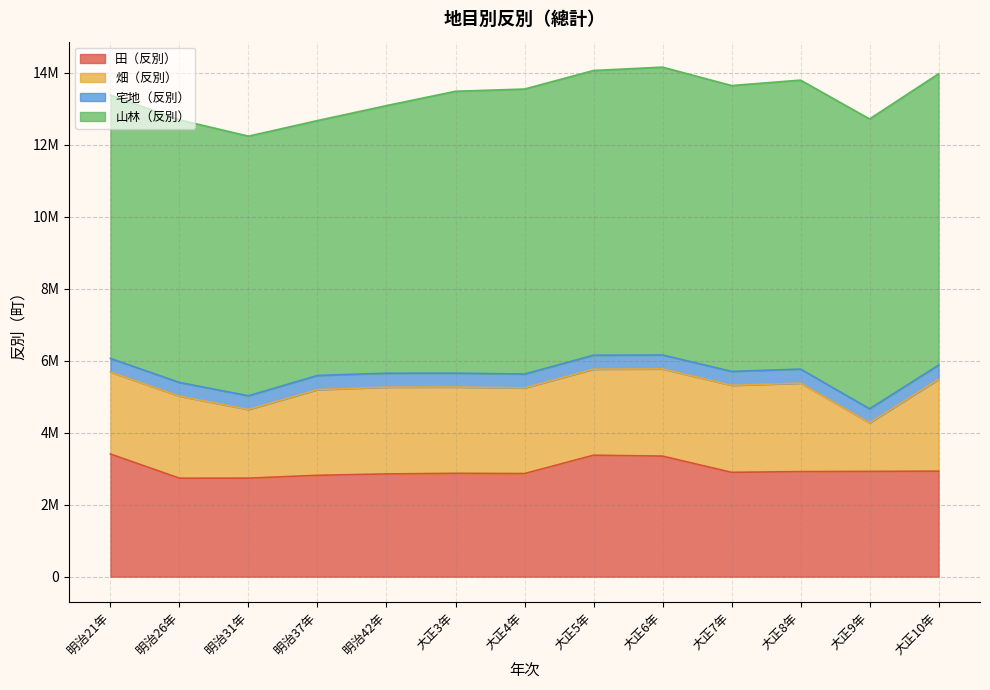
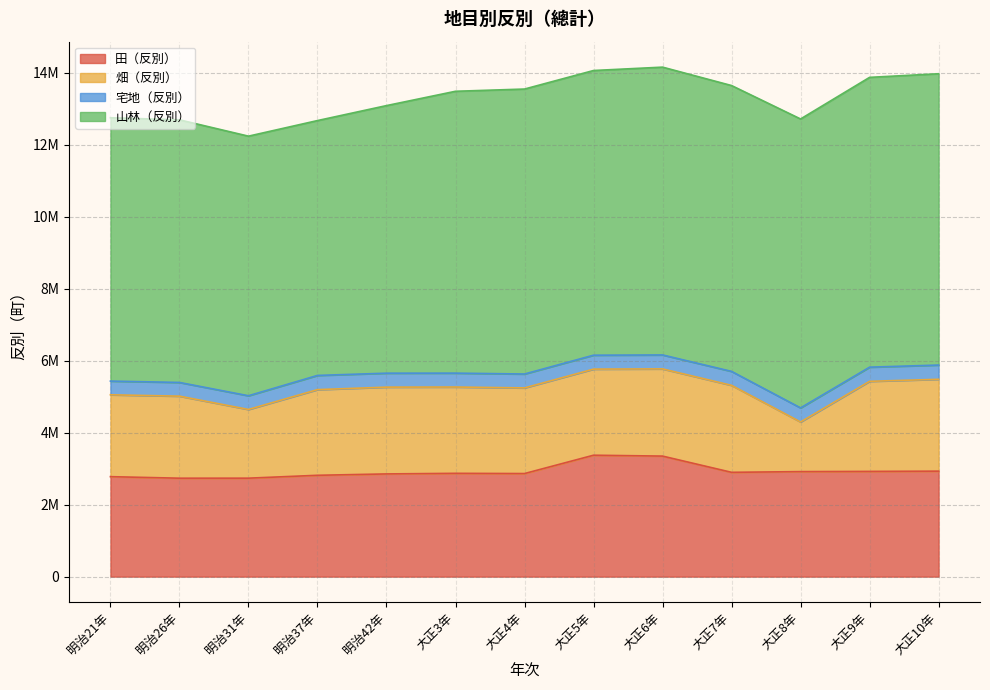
  {
    "田（反別）": {
-     "明治21年": 3400000,
+     "明治21年": 2800000,
      "明治26年": 2700000,
      "明治31年": 2700000,
      "明治37年": 2800000,
      "明治42年": 2900000,
      "大正3年": 2900000,
      "大正4年": 2900000,
      "大正5年": 3400000,
      "大正6年": 3300000,
      "大正7年": 2900000,
      "大正8年": 2900000,
      "大正9年": 2900000,
      "大正10年": 2900000
    },
    "畑（反別）": {
      "明治21年": 2300000,
      "明治26年": 2300000,
      "明治31年": 1900000,
      "明治37年": 2400000,
      "明治42年": 2400000,
      "大正3年": 2400000,
      "大正4年": 2400000,
      "大正5年": 2400000,
      "大正6年": 2400000,
      "大正7年": 2400000,
-     "大正8年": 2500000,
-     "大正9年": 1300000,
+     "大正8年": 1400000,
+     "大正9年": 2500000,
      "大正10年": 2600000
    },
    "宅地（反別）": {
      "明治21年": 400000,
      "明治26年": 400000,
      "明治31年": 400000,
      "明治37年": 400000,
      "明治42年": 400000,
      "大正3年": 400000,
      "大正4年": 400000,
      "大正5年": 400000,
      "大正6年": 400000,
      "大正7年": 400000,
      "大正8年": 400000,
      "大正9年": 400000,
      "大正10年": 400000
    },
    "山林（反別）": {
      "明治31年": 7200000,
      "明治37年": 7100000,
      "明治42年": 7400000,
      "大正3年": 7800000,
      "大正4年": 7900000,
      "大正5年": 7900000,
      "大正6年": 8000000,
      "大正7年": 7900000,
      "大正8年": 8000000,
      "大正9年": 8000000,
      "大正10年": 8100000
    }
  }
